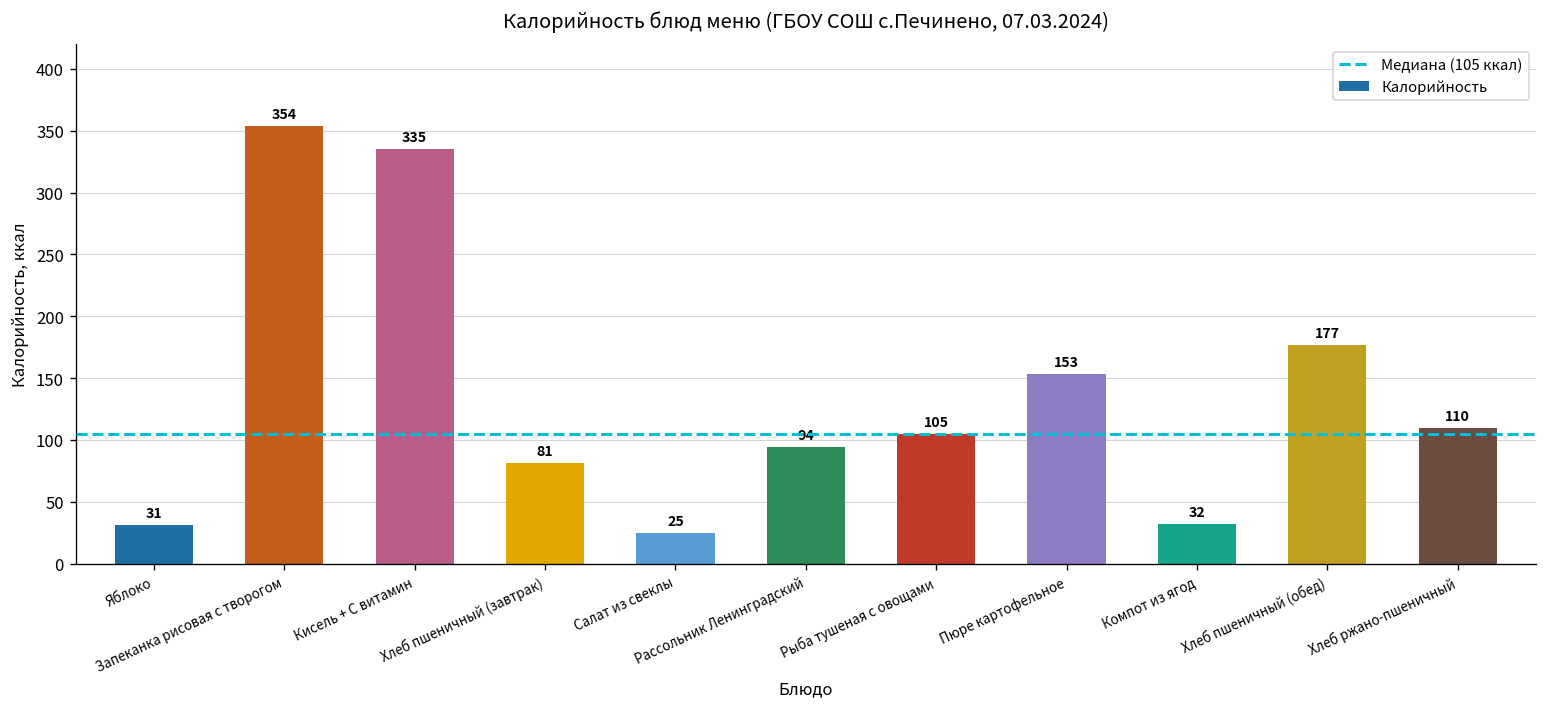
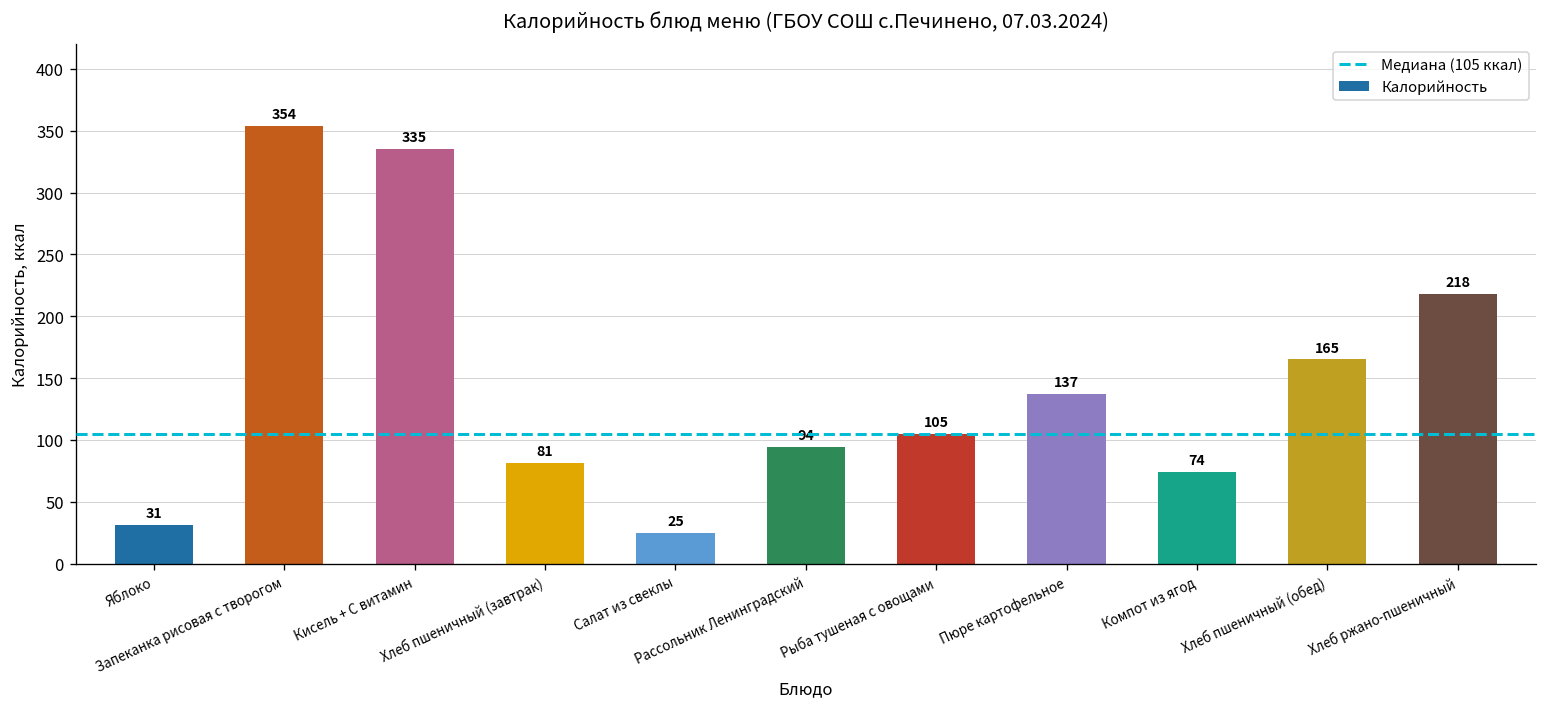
  {
    "Яблоко": 31,
    "Запеканка рисовая с творогом": 354,
    "Кисель + С витамин": 335,
    "Хлеб пшеничный (завтрак)": 81,
    "Салат из свеклы": 25,
    "Рассольник Ленинградский": 94,
    "Рыба тушеная с овощами": 105,
-   "Пюре картофельное": 153,
-   "Компот из ягод": 32,
-   "Хлеб пшеничный (обед)": 177,
-   "Хлеб ржано-пшеничный": 110
+   "Пюре картофельное": 137,
+   "Компот из ягод": 74,
+   "Хлеб пшеничный (обед)": 165,
+   "Хлеб ржано-пшеничный": 218
  }
